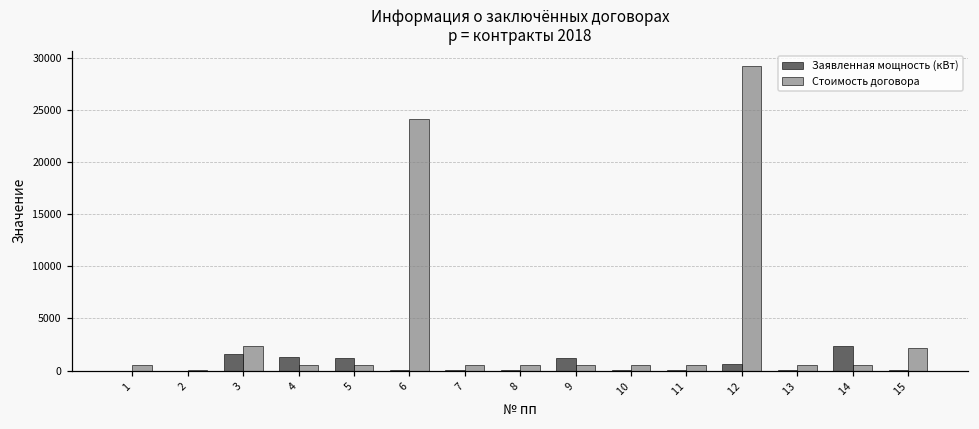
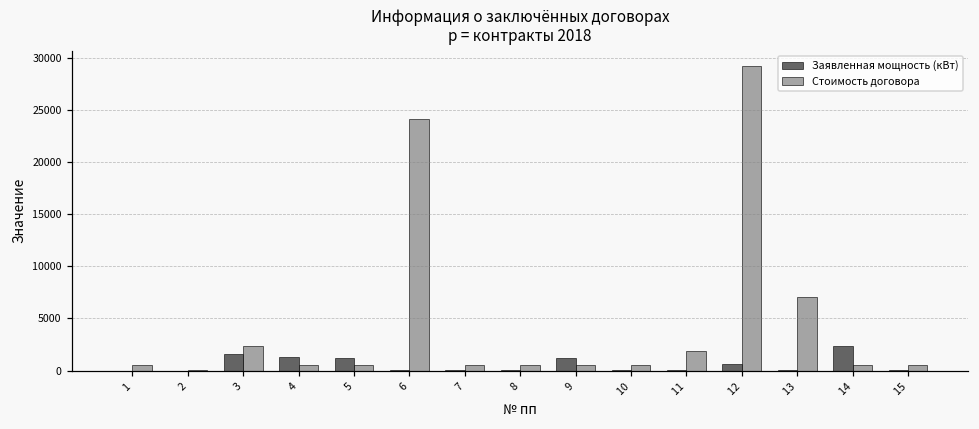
  {
    "Заявленная мощность (кВт)": {
      "3": 2000,
      "4": 1000,
      "5": 1000,
      "9": 1000,
      "12": 1000,
      "14": 2000
    },
    "Стоимость договора": {
      "1": 1000,
      "3": 2000,
      "4": 1000,
      "5": 1000,
      "6": 24000,
      "7": 1000,
      "8": 1000,
      "9": 1000,
      "10": 1000,
-     "11": 1000,
+     "11": 2000,
      "12": 29000,
-     "13": 1000,
+     "13": 7000,
      "14": 1000,
-     "15": 2000
+     "15": 1000
    }
  }
